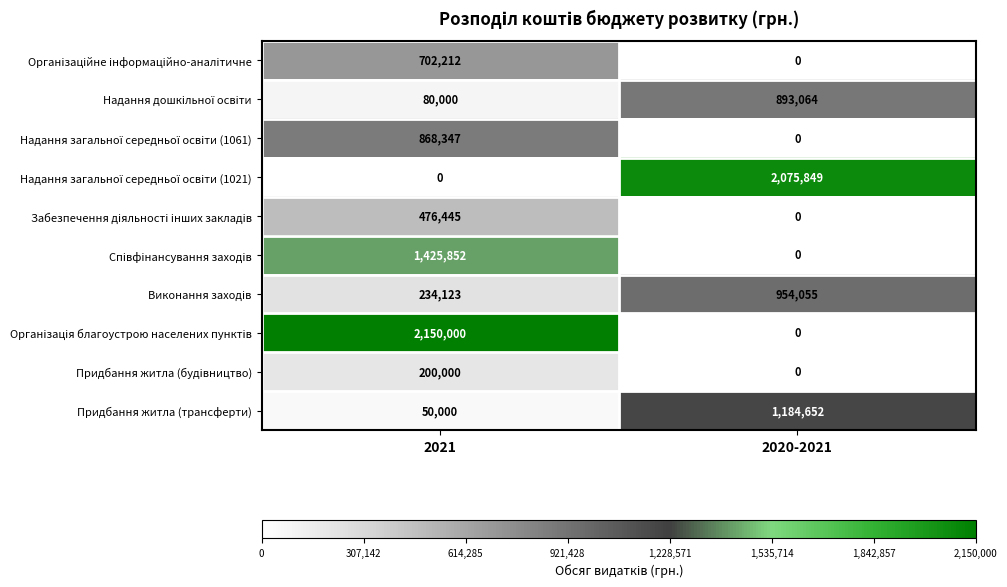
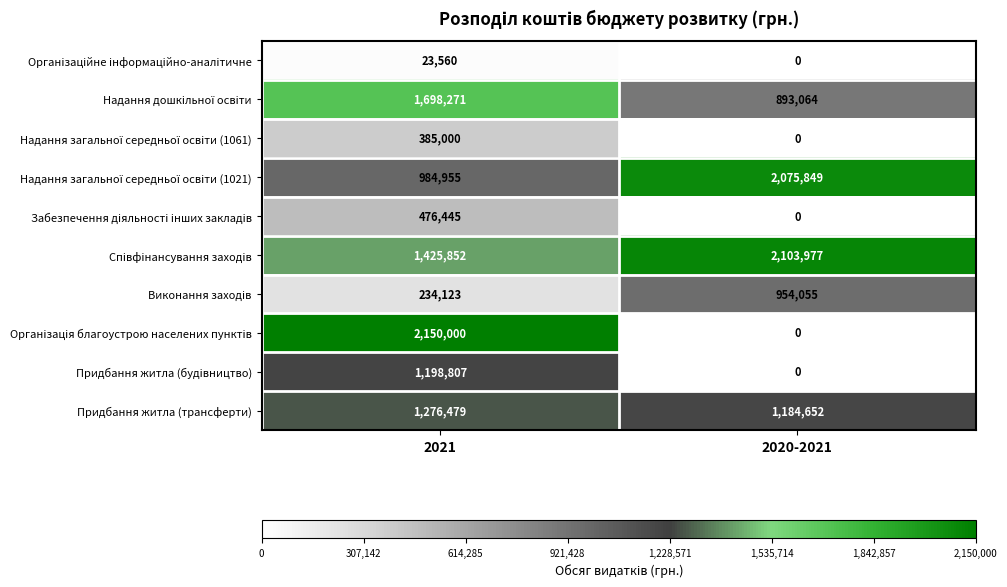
  {
    "Організаційне інформаційно-аналітичне": {
-     "2021": "702,212",
+     "2021": "23,560",
      "2020-2021": "0"
    },
    "Надання дошкільної освіти": {
-     "2021": "80,000",
+     "2021": "1,698,271",
      "2020-2021": "893,064"
    },
    "Надання загальної середньої освіти (1061)": {
-     "2021": "868,347",
+     "2021": "385,000",
      "2020-2021": "0"
    },
    "Надання загальної середньої освіти (1021)": {
-     "2021": "0",
+     "2021": "984,955",
      "2020-2021": "2,075,849"
    },
    "Забезпечення діяльності інших закладів": {
      "2021": "476,445",
      "2020-2021": "0"
    },
    "Співфінансування заходів": {
      "2021": "1,425,852",
-     "2020-2021": "0"
+     "2020-2021": "2,103,977"
    },
    "Виконання заходів": {
      "2021": "234,123",
      "2020-2021": "954,055"
    },
    "Організація благоустрою населених пунктів": {
      "2021": "2,150,000",
      "2020-2021": "0"
    },
    "Придбання житла (будівництво)": {
-     "2021": "200,000",
+     "2021": "1,198,807",
      "2020-2021": "0"
    },
    "Придбання житла (трансферти)": {
-     "2021": "50,000",
+     "2021": "1,276,479",
      "2020-2021": "1,184,652"
    }
  }
